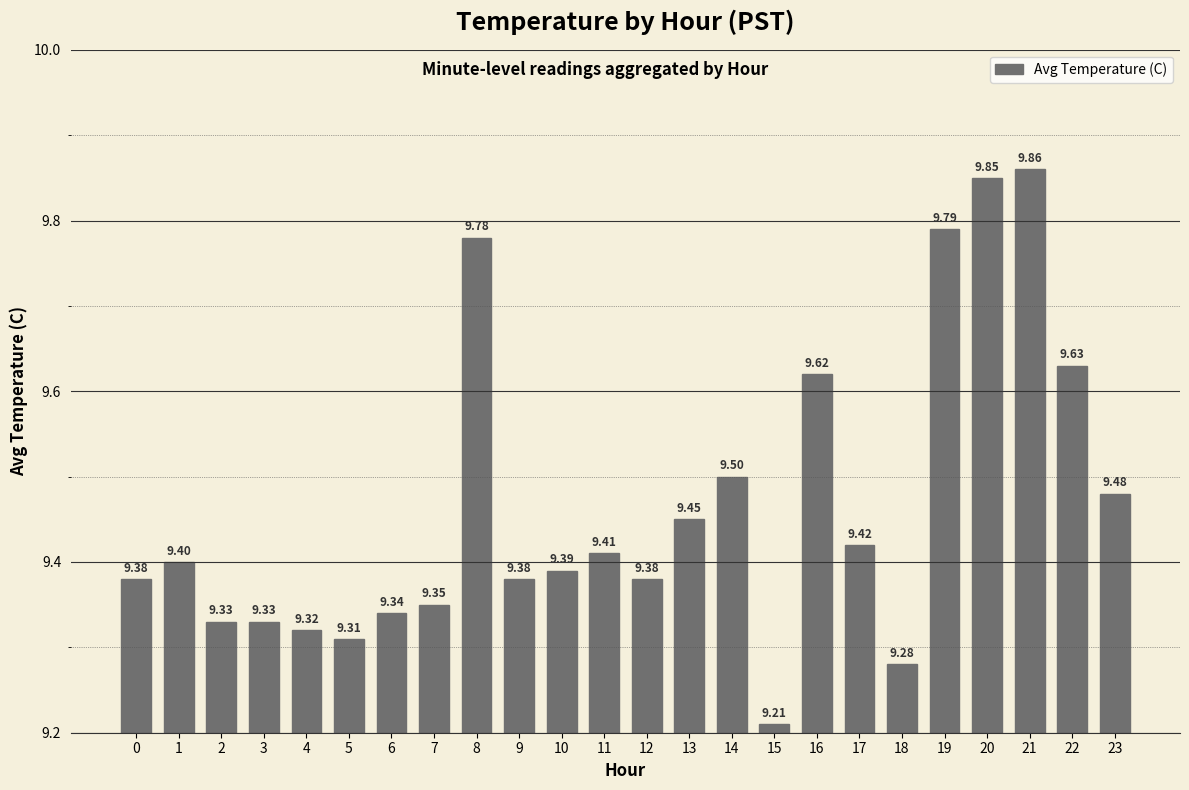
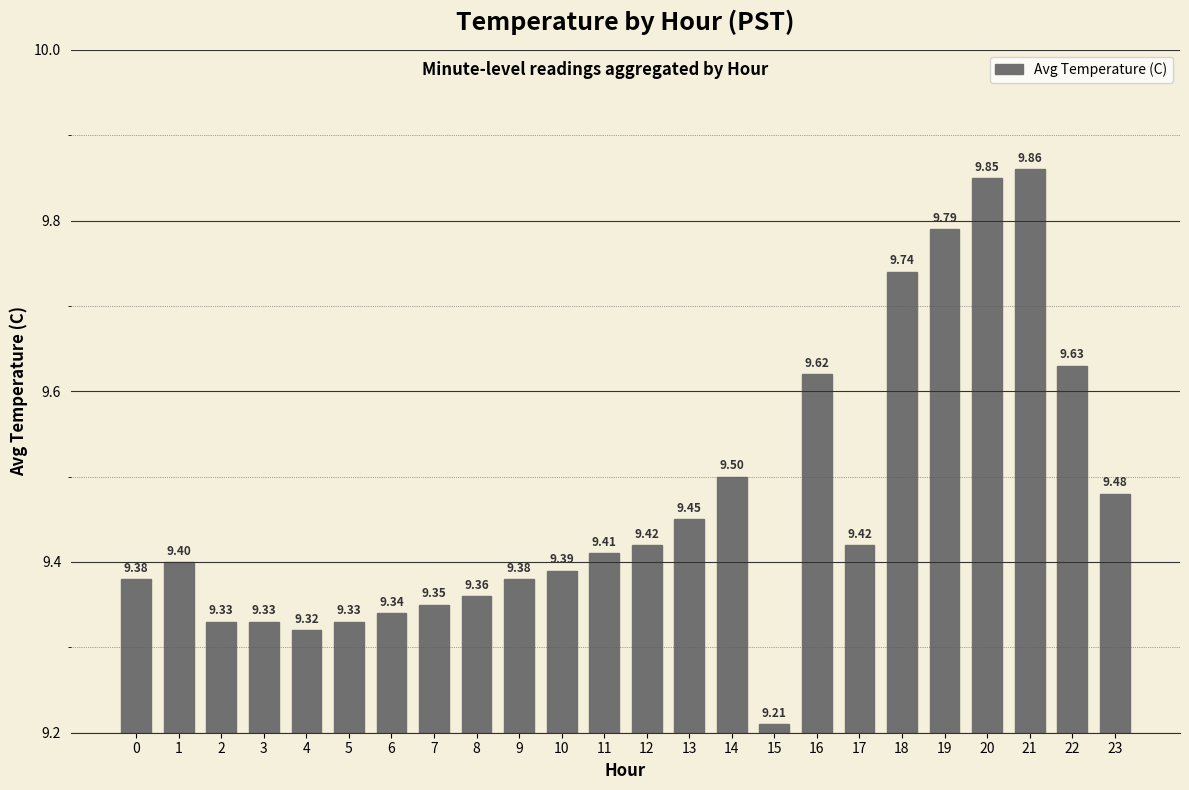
  {
    "0": 9.38,
    "1": 9.40,
    "2": 9.33,
    "3": 9.33,
    "4": 9.32,
-   "5": 9.31,
+   "5": 9.33,
    "6": 9.34,
    "7": 9.35,
-   "8": 9.78,
+   "8": 9.36,
    "9": 9.38,
    "10": 9.39,
    "11": 9.41,
-   "12": 9.38,
+   "12": 9.42,
    "13": 9.45,
    "14": 9.50,
    "15": 9.21,
    "16": 9.62,
    "17": 9.42,
-   "18": 9.28,
+   "18": 9.74,
    "19": 9.79,
    "20": 9.85,
    "21": 9.86,
    "22": 9.63,
    "23": 9.48
  }
